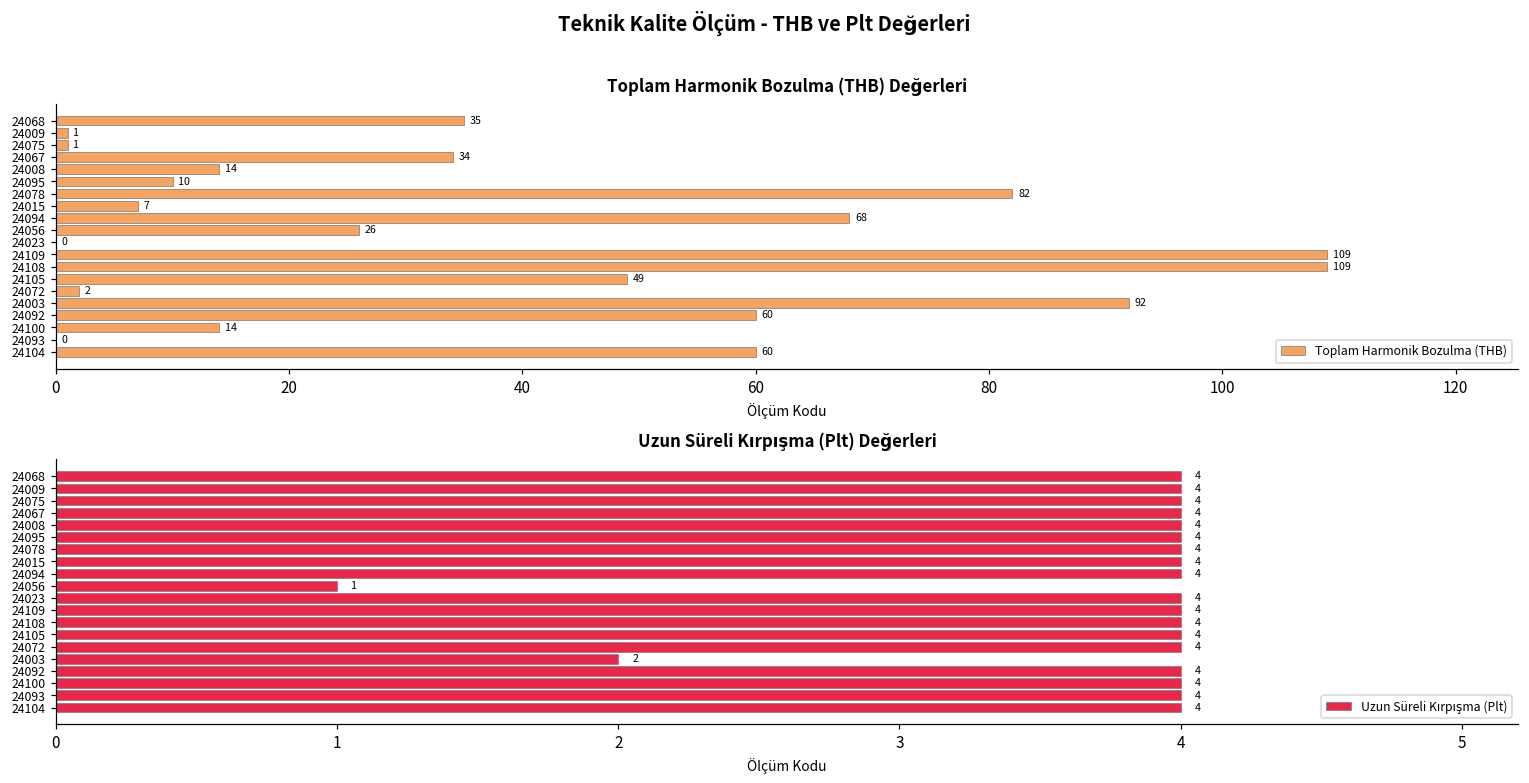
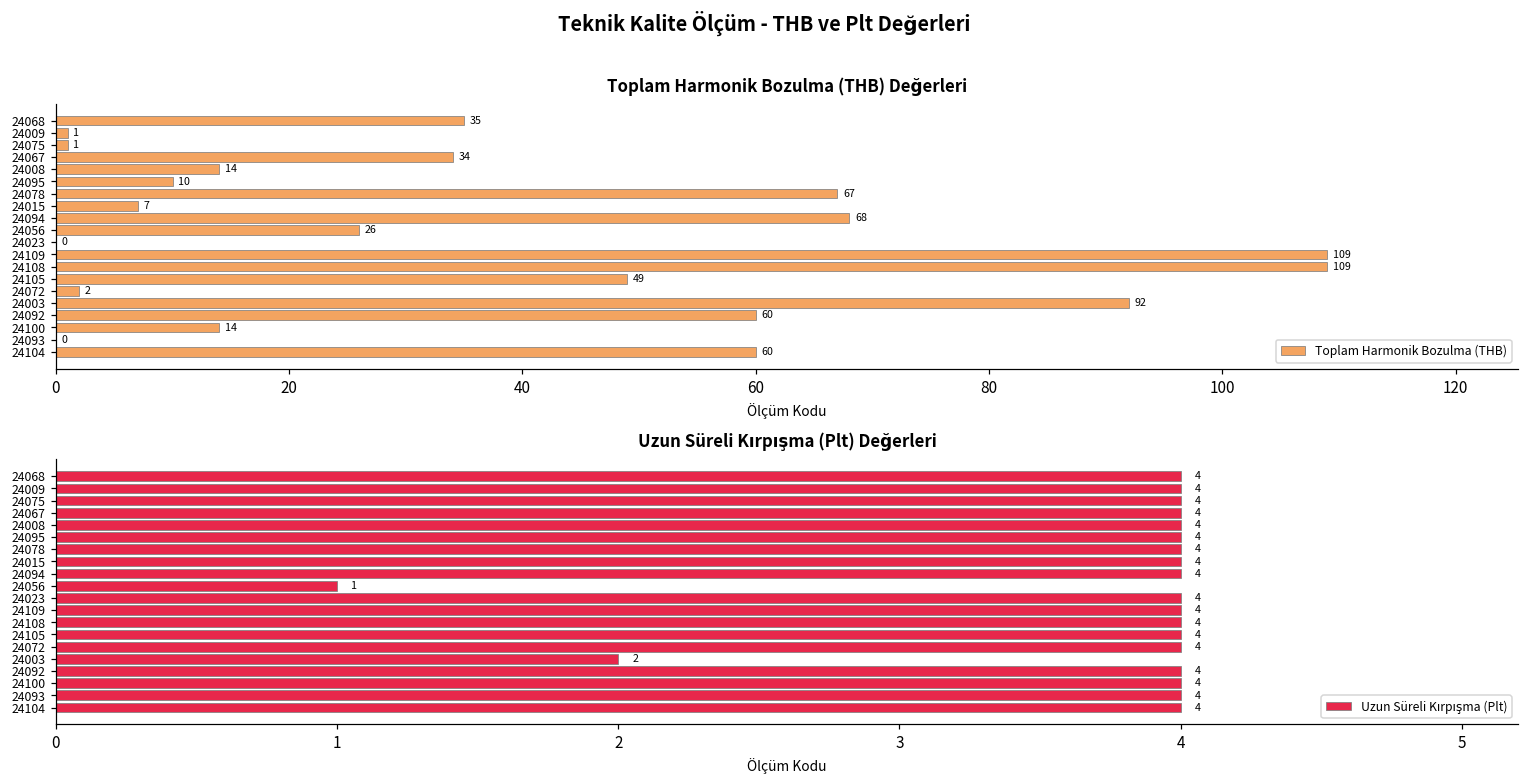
  {
    "Toplam Harmonik Bozulma (THB) Değerleri": {
      "24068": 35,
      "24009": 1,
      "24075": 1,
      "24067": 34,
      "24008": 14,
      "24095": 10,
-     "24078": 82,
+     "24078": 67,
      "24015": 7,
      "24094": 68,
      "24056": 26,
      "24023": 0,
      "24109": 109,
      "24108": 109,
      "24105": 49,
      "24072": 2,
      "24003": 92,
      "24092": 60,
      "24100": 14,
      "24093": 0,
      "24104": 60
    },
    "Uzun Süreli Kırpışma (Plt) Değerleri": {
      "24068": 4,
      "24009": 4,
      "24075": 4,
      "24067": 4,
      "24008": 4,
      "24095": 4,
      "24078": 4,
      "24015": 4,
      "24094": 4,
      "24056": 1,
      "24023": 4,
      "24109": 4,
      "24108": 4,
      "24105": 4,
      "24072": 4,
      "24003": 2,
      "24092": 4,
      "24100": 4,
      "24093": 4,
      "24104": 4
    }
  }
